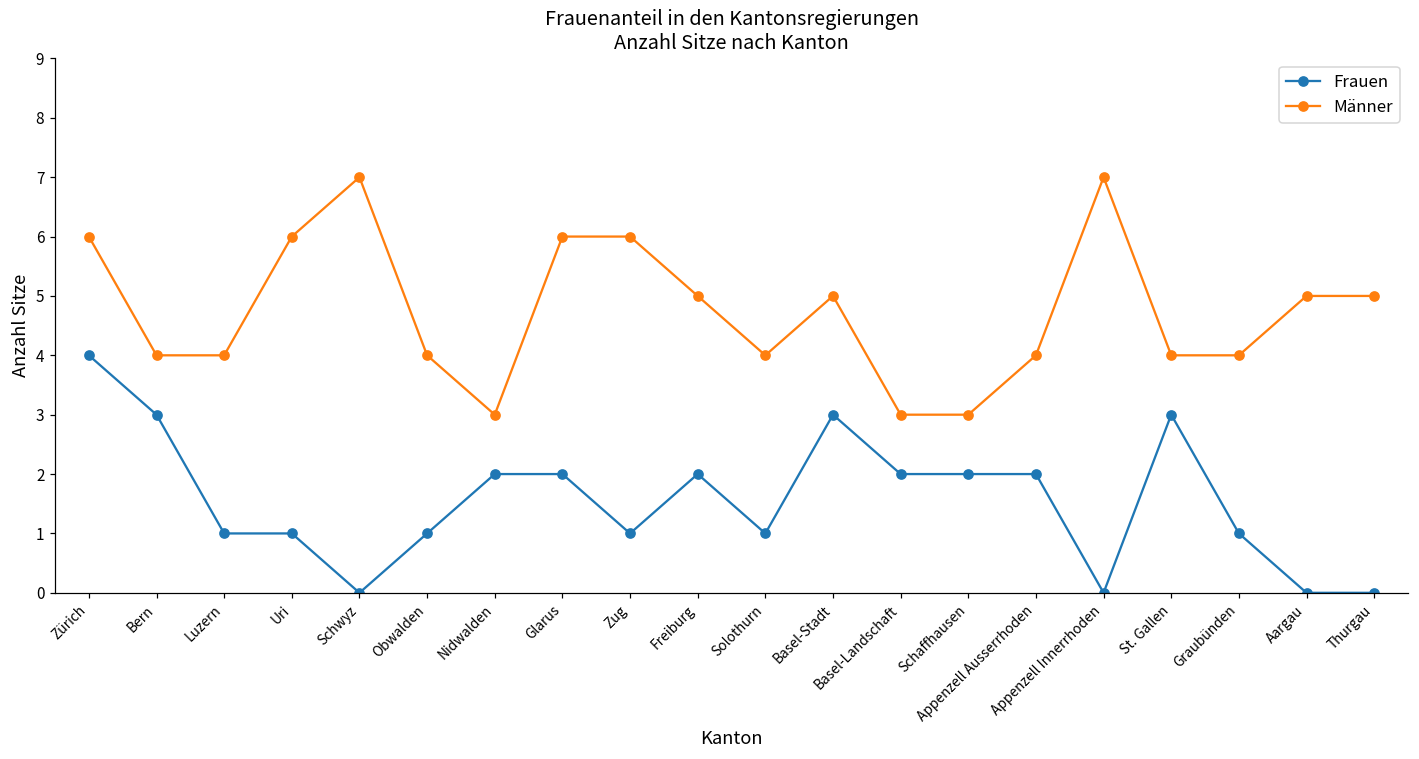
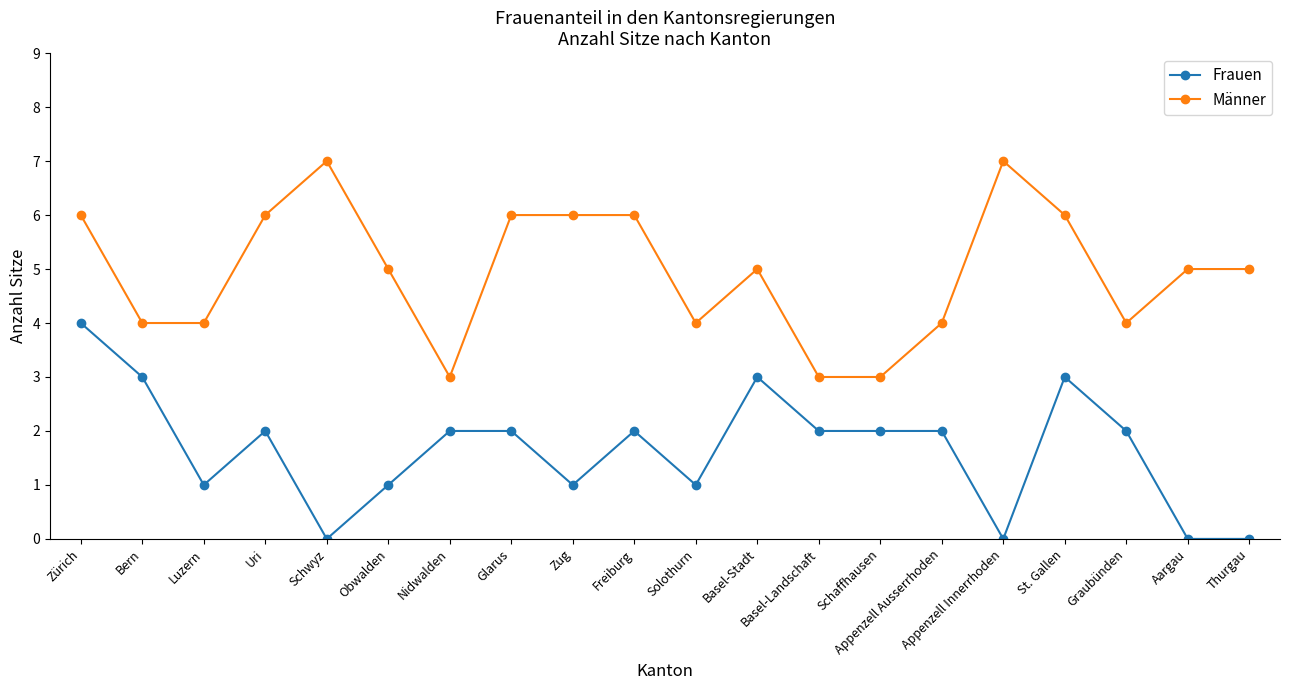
  {
    "Frauen": {
      "Zürich": 4,
      "Bern": 3,
      "Luzern": 1,
-     "Uri": 1,
+     "Uri": 2,
      "Schwyz": 0,
      "Obwalden": 1,
      "Nidwalden": 2,
      "Glarus": 2,
      "Zug": 1,
      "Freiburg": 2,
      "Solothurn": 1,
      "Basel-Stadt": 3,
      "Basel-Landschaft": 2,
      "Schaffhausen": 2,
      "Appenzell Ausserrhoden": 2,
      "Appenzell Innerrhoden": 0,
      "St. Gallen": 3,
-     "Graubünden": 1,
+     "Graubünden": 2,
      "Aargau": 0,
      "Thurgau": 0
    },
    "Männer": {
      "Zürich": 6,
      "Bern": 4,
      "Luzern": 4,
      "Uri": 6,
      "Schwyz": 7,
-     "Obwalden": 4,
+     "Obwalden": 5,
      "Nidwalden": 3,
      "Glarus": 6,
      "Zug": 6,
-     "Freiburg": 5,
+     "Freiburg": 6,
      "Solothurn": 4,
      "Basel-Stadt": 5,
      "Basel-Landschaft": 3,
      "Schaffhausen": 3,
      "Appenzell Ausserrhoden": 4,
      "Appenzell Innerrhoden": 7,
-     "St. Gallen": 4,
+     "St. Gallen": 6,
      "Graubünden": 4,
      "Aargau": 5,
      "Thurgau": 5
    }
  }
